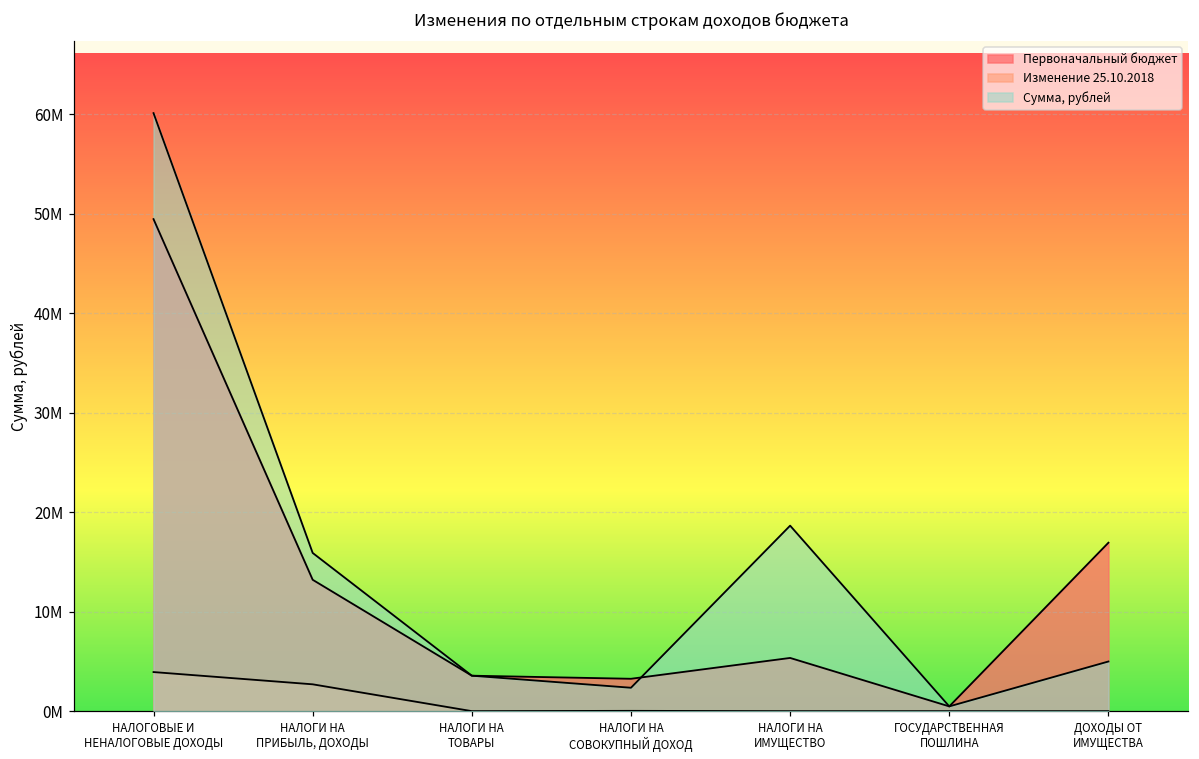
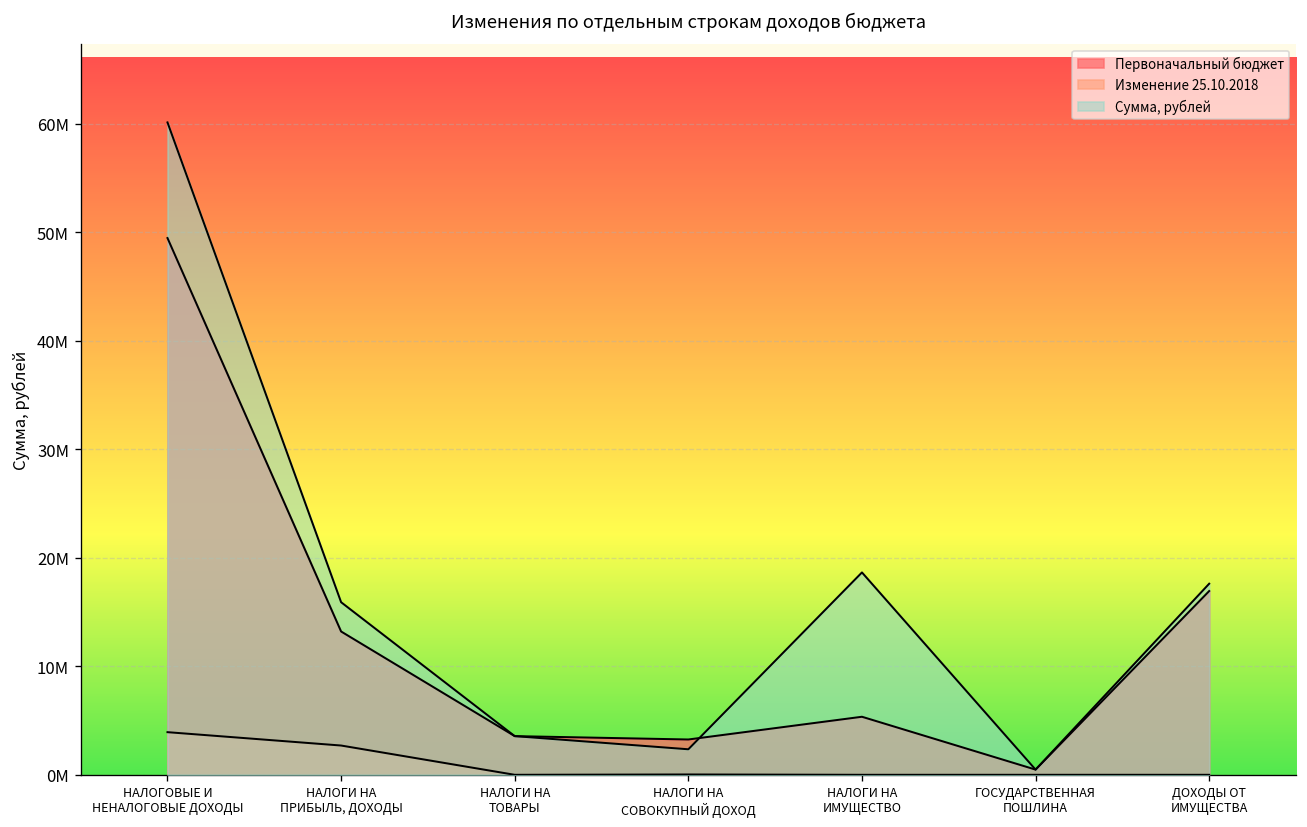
  {
    "Сумма, рублей": {
      "НАЛОГОВЫЕ И НЕНАЛОГОВЫЕ ДОХОДЫ": 60000000,
      "НАЛОГИ НА ПРИБЫЛЬ, ДОХОДЫ": 16000000,
      "НАЛОГИ НА СОВОКУПНЫЙ ДОХОД": 2000000,
      "НАЛОГИ НА ИМУЩЕСТВО": 19000000,
-     "ДОХОДЫ ОТ ИМУЩЕСТВА": 5000000
+     "ДОХОДЫ ОТ ИМУЩЕСТВА": 18000000
    }
  }
